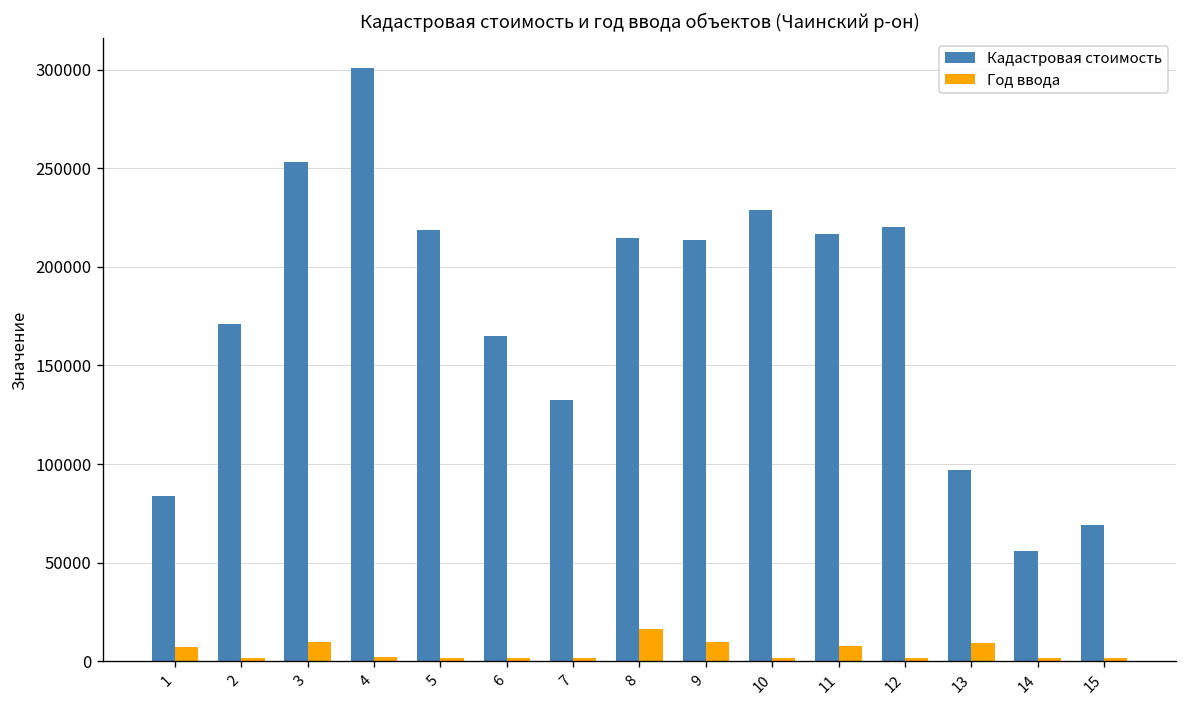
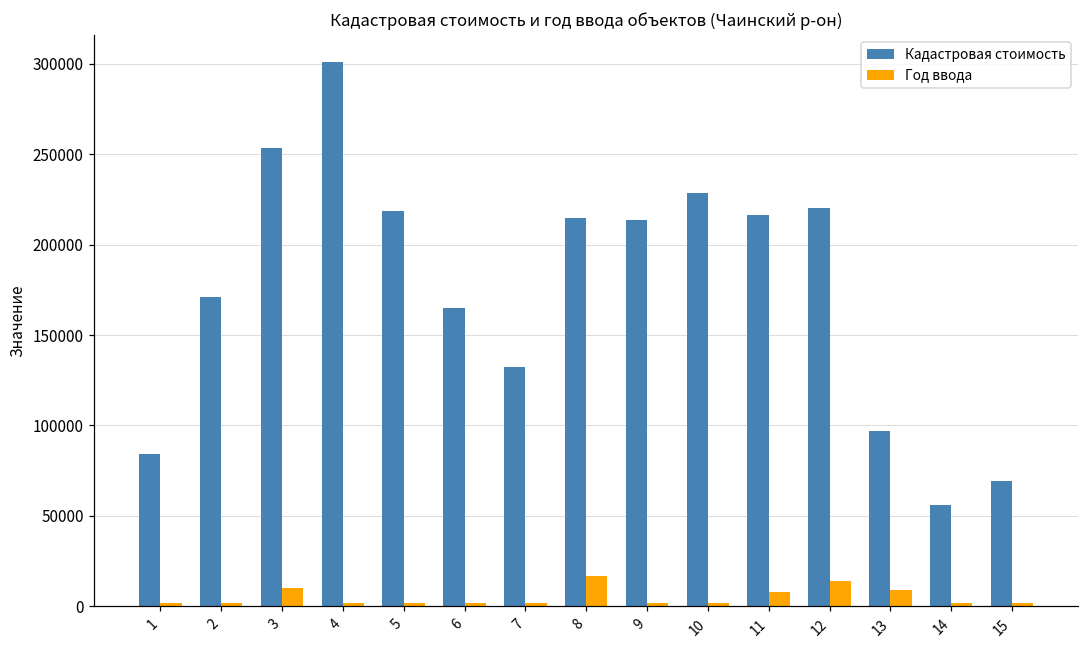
  {
    "Кадастровая стоимость": {
      "1": 84000,
      "2": 171000,
      "3": 253000,
      "4": 301000,
      "5": 219000,
      "6": 165000,
      "7": 133000,
      "8": 215000,
      "9": 214000,
      "10": 229000,
      "11": 217000,
      "12": 220000,
      "13": 97000,
      "14": 56000,
      "15": 69000
    },
    "Год ввода": {
-     "1": 7000,
+     "1": 2000,
      "2": 2000,
      "3": 10000,
      "4": 2000,
      "5": 2000,
      "6": 2000,
      "7": 2000,
      "8": 17000,
-     "9": 10000,
+     "9": 2000,
      "10": 2000,
      "11": 8000,
-     "12": 2000,
+     "12": 14000,
      "13": 9000,
      "14": 2000,
      "15": 2000
    }
  }
